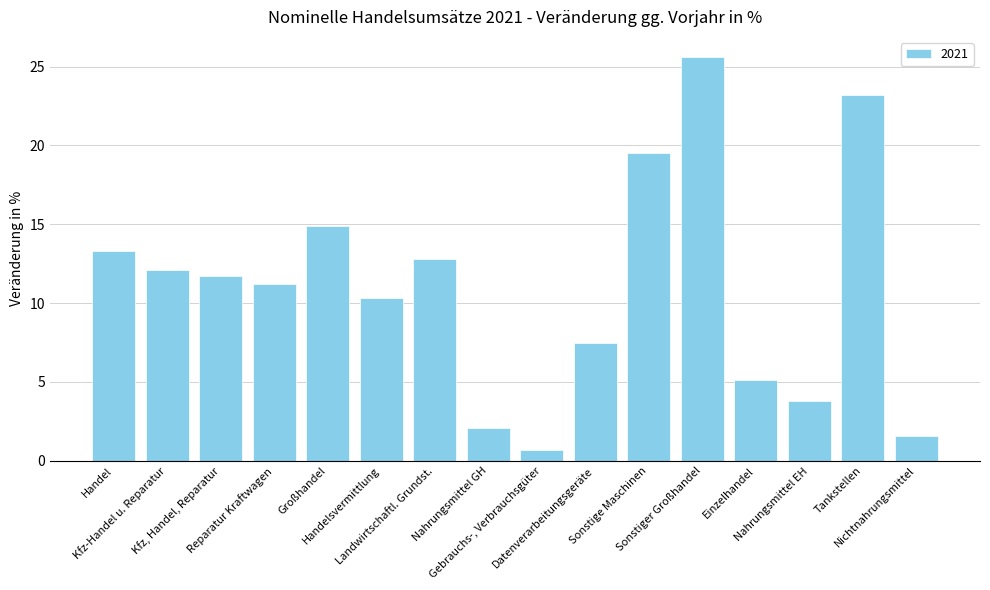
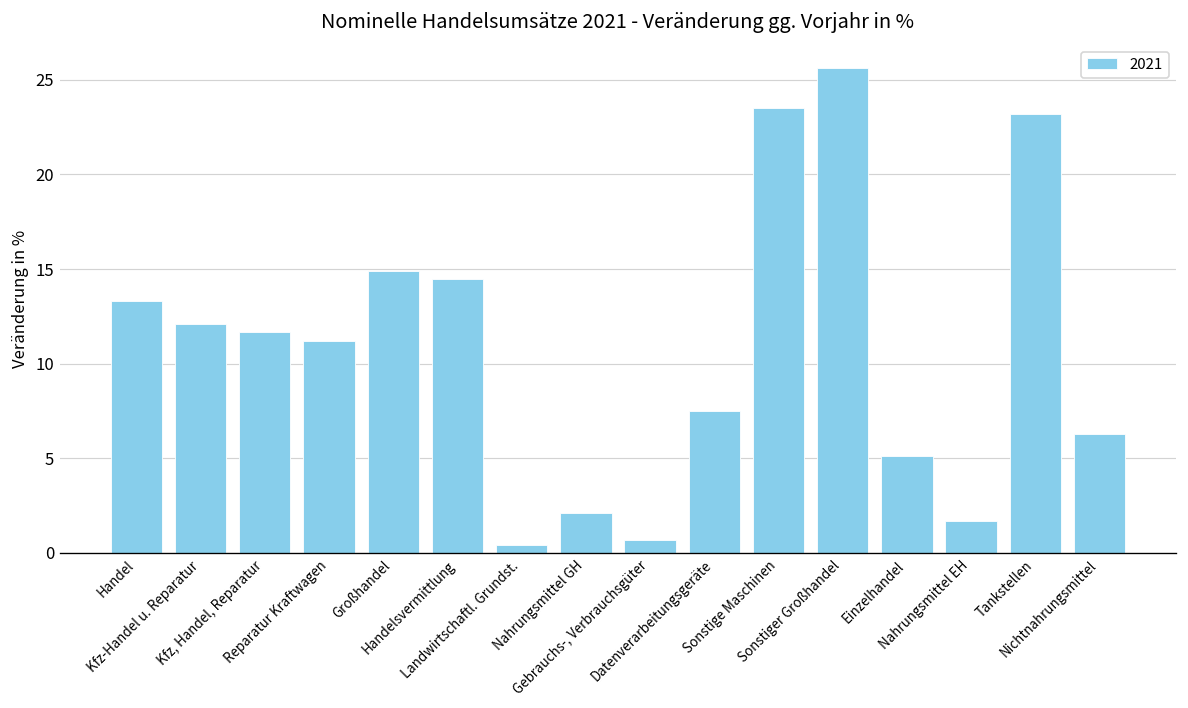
  {
    "Handel": 13.3,
    "Kfz-Handel u. Reparatur": 12.1,
    "Kfz, Handel, Reparatur": 11.7,
    "Reparatur Kraftwagen": 11.2,
    "Großhandel": 14.9,
-   "Handelsvermittlung": 10.3,
-   "Landwirtschaftl. Grundst.": 12.8,
+   "Handelsvermittlung": 14.5,
+   "Landwirtschaftl. Grundst.": 0.4,
    "Nahrungsmittel GH": 2.1,
    "Gebrauchs-, Verbrauchsgüter": 0.7,
    "Datenverarbeitungsgeräte": 7.5,
-   "Sonstige Maschinen": 19.5,
+   "Sonstige Maschinen": 23.5,
    "Sonstiger Großhandel": 25.6,
    "Einzelhandel": 5.1,
-   "Nahrungsmittel EH": 3.8,
+   "Nahrungsmittel EH": 1.7,
    "Tankstellen": 23.2,
-   "Nichtnahrungsmittel": 1.6
+   "Nichtnahrungsmittel": 6.3
  }
